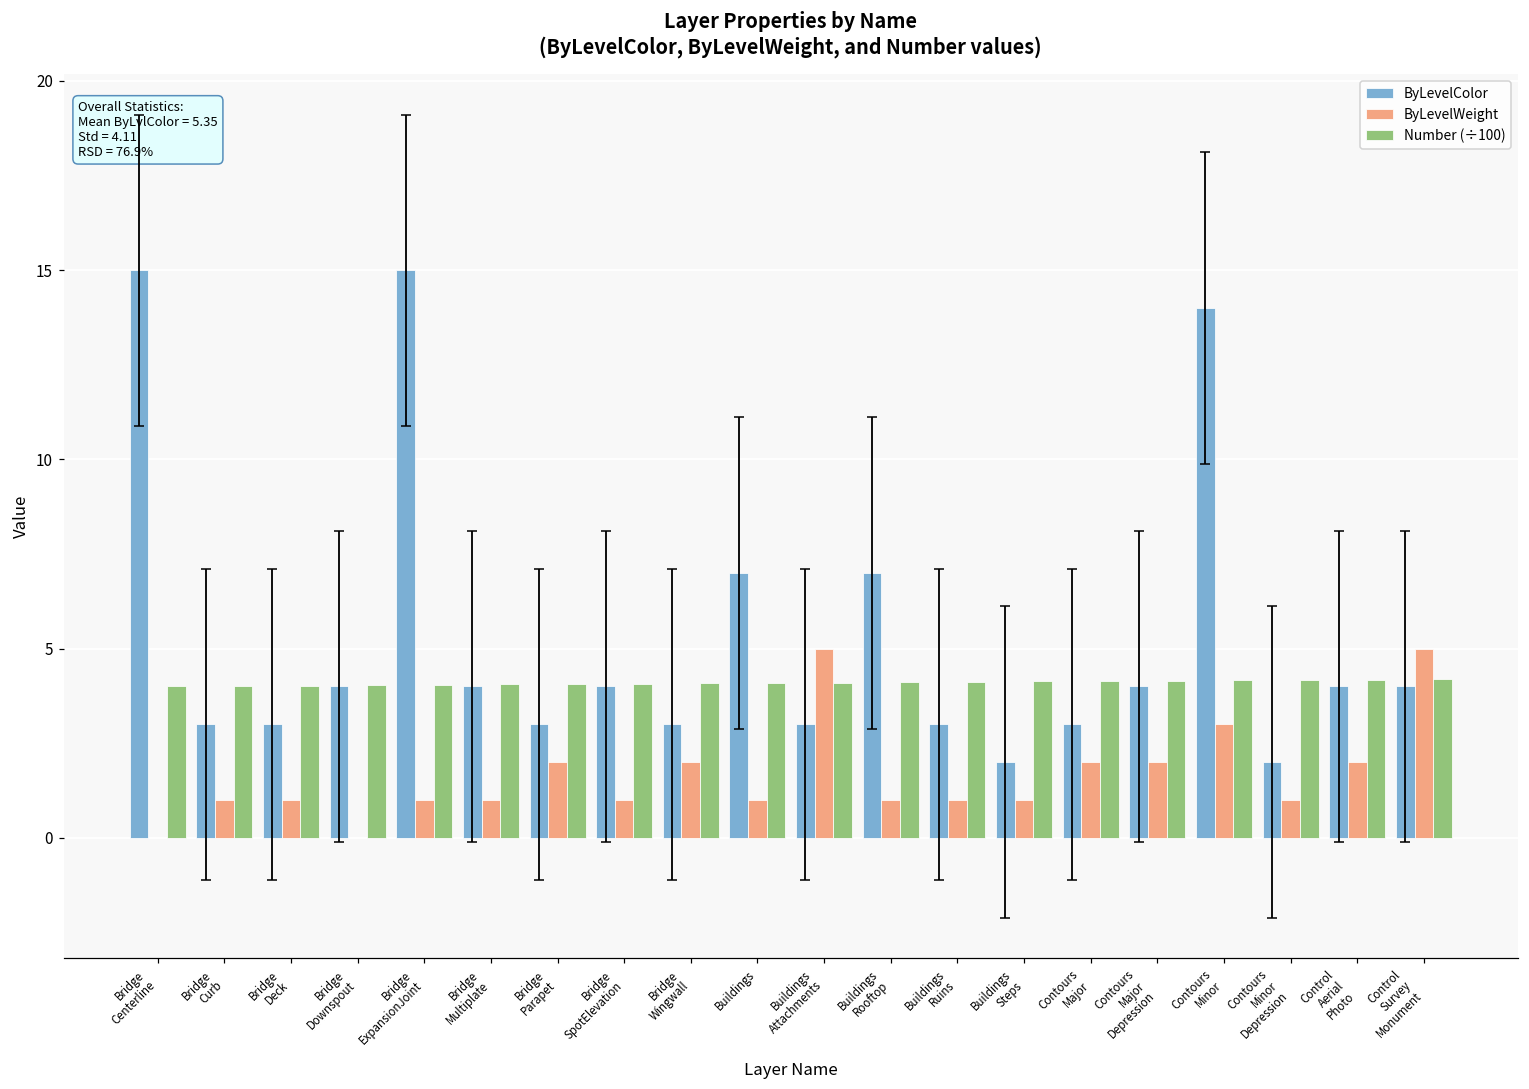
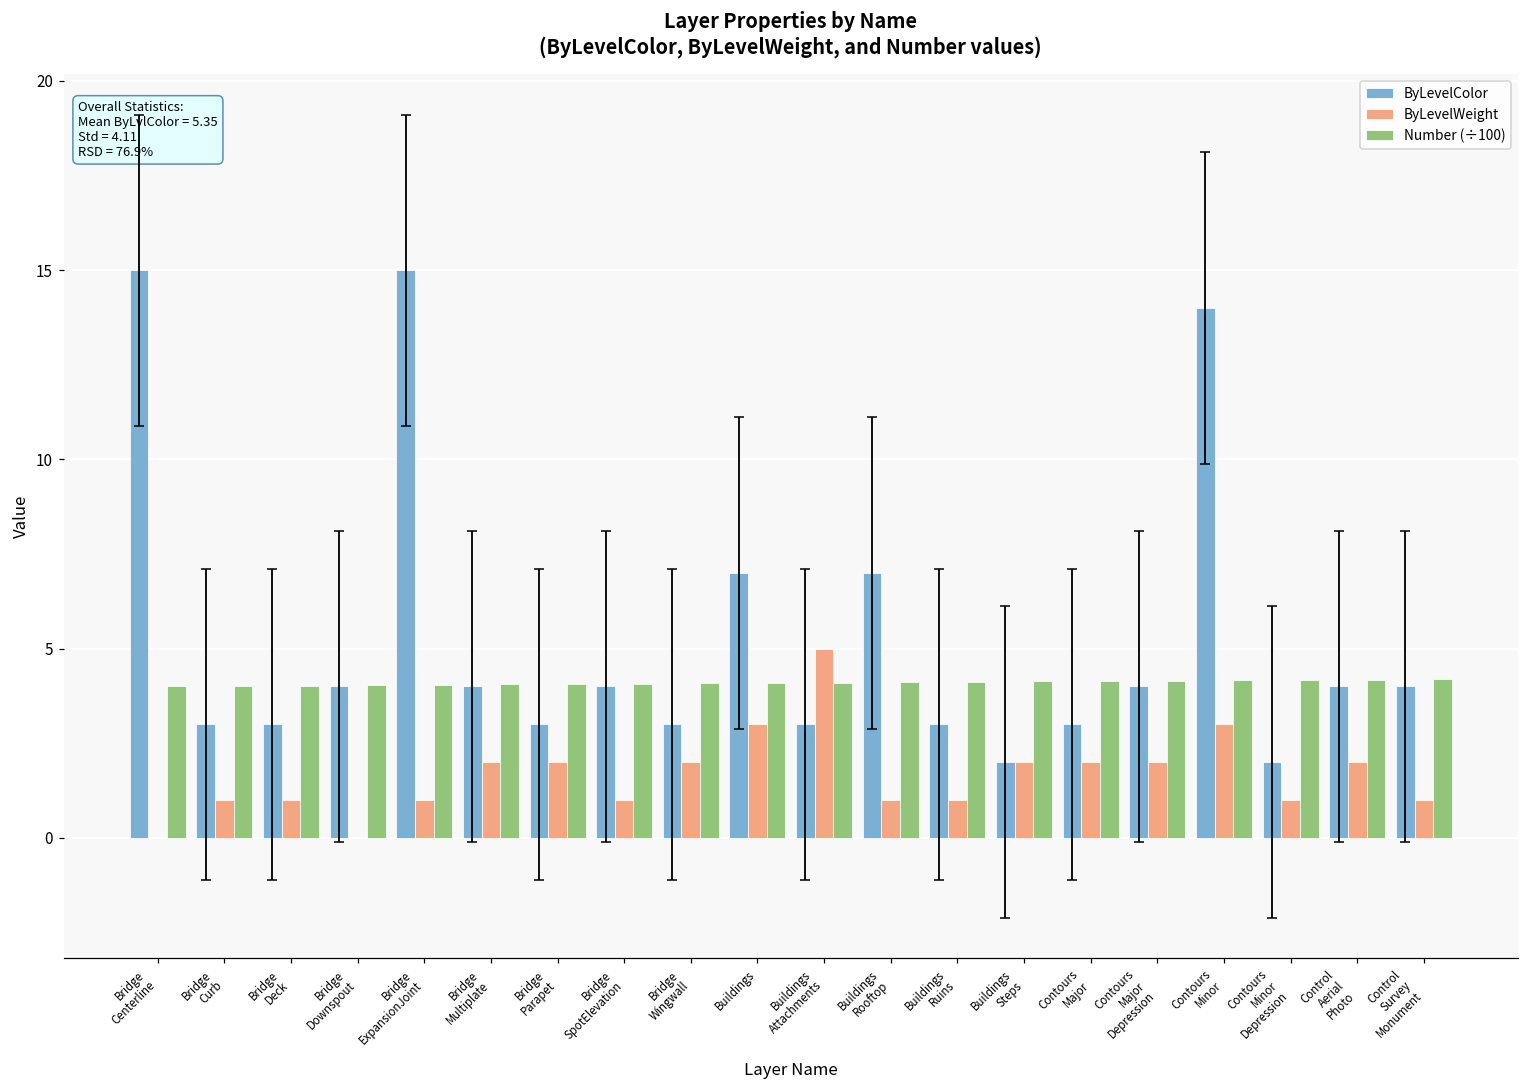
  {
    "ByLevelColor": {
      "Bridge Centerline": 15,
      "Bridge Curb": 3,
      "Bridge Deck": 3,
      "Bridge Downspout": 4,
      "Bridge ExpansionJoint": 15,
      "Bridge Multiplate": 4,
      "Bridge Parapet": 3,
      "Bridge SpotElevation": 4,
      "Bridge Wingwall": 3,
      "Buildings": 7,
      "Buildings Attachments": 3,
      "Buildings Rooftop": 7,
      "Buildings Ruins": 3,
      "Buildings Steps": 2,
      "Contours Major": 3,
      "Contours Major Depression": 4,
      "Contours Minor": 14,
      "Contours Minor Depression": 2,
      "Control Aerial Photo": 4,
      "Control Survey Monument": 4
    },
    "ByLevelWeight": {
      "Bridge Centerline": 0,
      "Bridge Curb": 1,
      "Bridge Deck": 1,
      "Bridge Downspout": 0,
      "Bridge ExpansionJoint": 1,
-     "Bridge Multiplate": 1,
+     "Bridge Multiplate": 2,
      "Bridge Parapet": 2,
      "Bridge SpotElevation": 1,
      "Bridge Wingwall": 2,
-     "Buildings": 1,
+     "Buildings": 3,
      "Buildings Attachments": 5,
      "Buildings Rooftop": 1,
      "Buildings Ruins": 1,
-     "Buildings Steps": 1,
+     "Buildings Steps": 2,
      "Contours Major": 2,
      "Contours Major Depression": 2,
      "Contours Minor": 3,
      "Contours Minor Depression": 1,
      "Control Aerial Photo": 2,
-     "Control Survey Monument": 5
+     "Control Survey Monument": 1
    },
    "Number (÷100)": {
      "Bridge Centerline": 4,
      "Bridge Curb": 4,
      "Bridge Deck": 4,
      "Bridge Downspout": 4,
      "Bridge ExpansionJoint": 4,
      "Bridge Multiplate": 4,
      "Bridge Parapet": 4,
      "Bridge SpotElevation": 4,
      "Bridge Wingwall": 4.1,
      "Buildings": 4.1,
      "Buildings Attachments": 4.1,
      "Buildings Rooftop": 4.1,
      "Buildings Ruins": 4.1,
      "Buildings Steps": 4.1,
      "Contours Major": 4.1,
      "Contours Major Depression": 4.2,
      "Contours Minor": 4.2,
      "Contours Minor Depression": 4.2,
      "Control Aerial Photo": 4.2,
      "Control Survey Monument": 4.2
    }
  }
